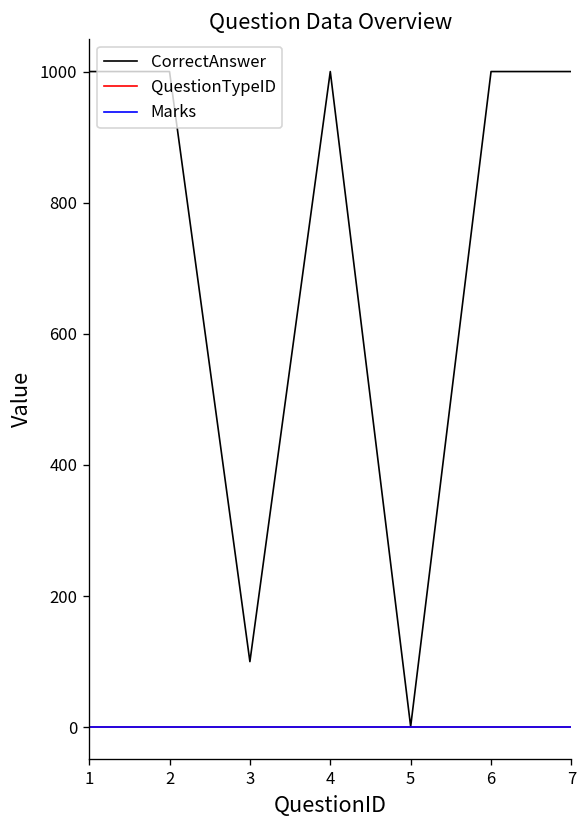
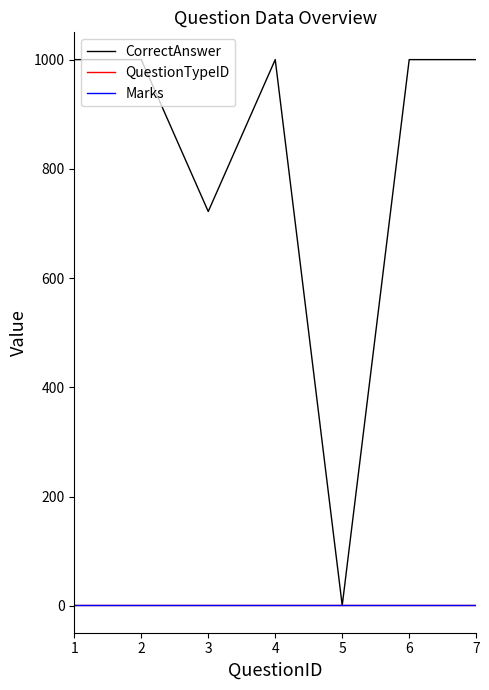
  {
    "CorrectAnswer": {
      "1": 1000,
-     "3": 100,
+     "3": 720,
      "4": 1000,
      "6": 1000,
      "7": 1000
    },
    "Marks": {
      "1": 0,
      "2": 0,
      "3": 0,
      "4": 0,
      "6": 0,
      "7": 0
    }
  }
